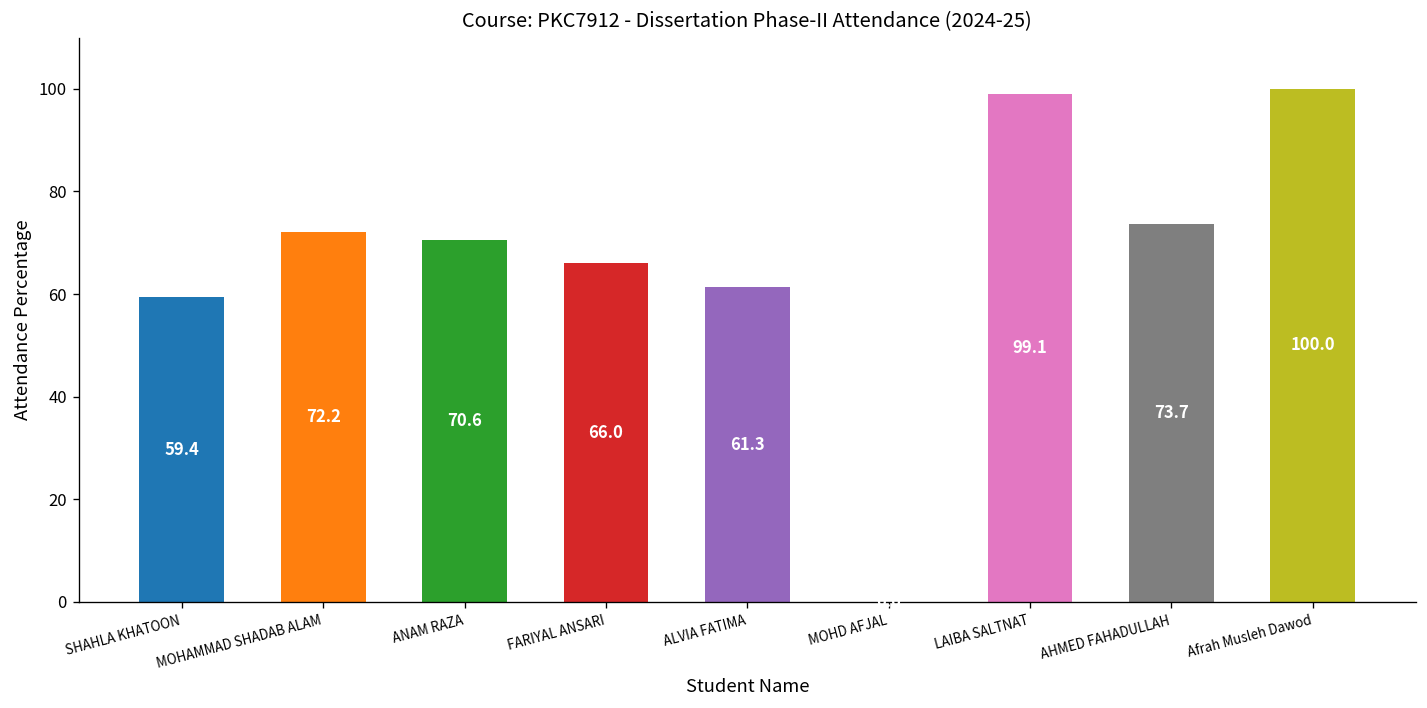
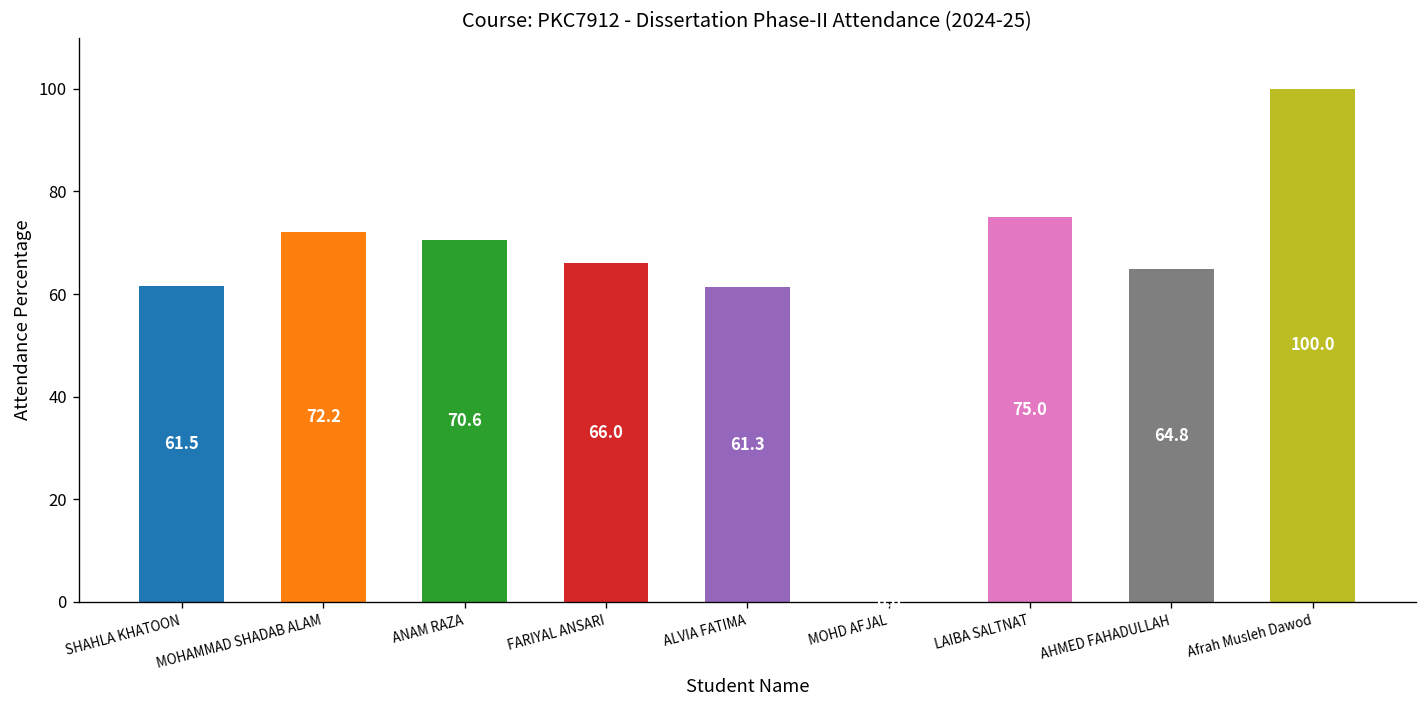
  {
-   "SHAHLA KHATOON": 59.4,
+   "SHAHLA KHATOON": 61.5,
    "MOHAMMAD SHADAB ALAM": 72.2,
    "ANAM RAZA": 70.6,
    "FARIYAL ANSARI": 66.0,
    "ALVIA FATIMA": 61.3,
-   "LAIBA SALTNAT": 99.1,
-   "AHMED FAHADULLAH": 73.7,
+   "LAIBA SALTNAT": 75.0,
+   "AHMED FAHADULLAH": 64.8,
    "Afrah Musleh Dawod": 100.0
  }
